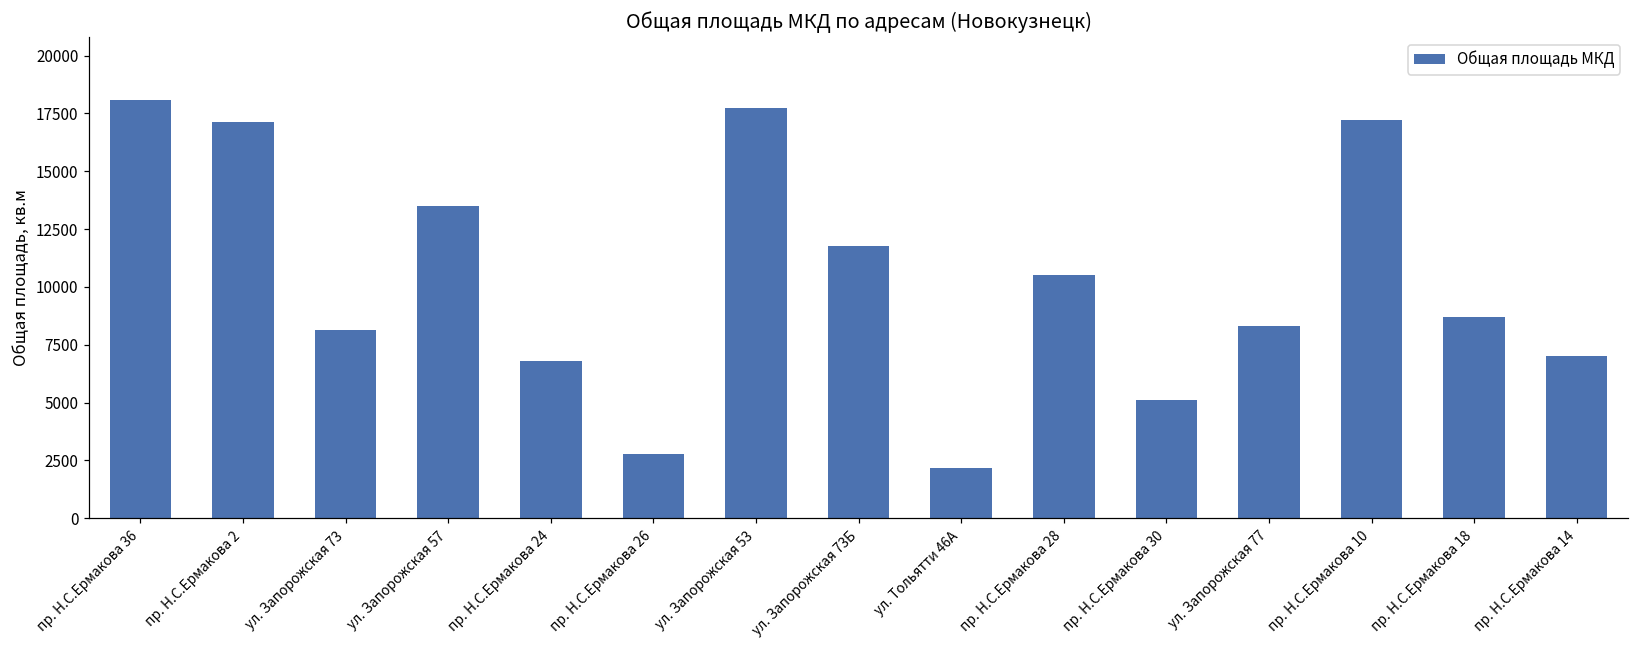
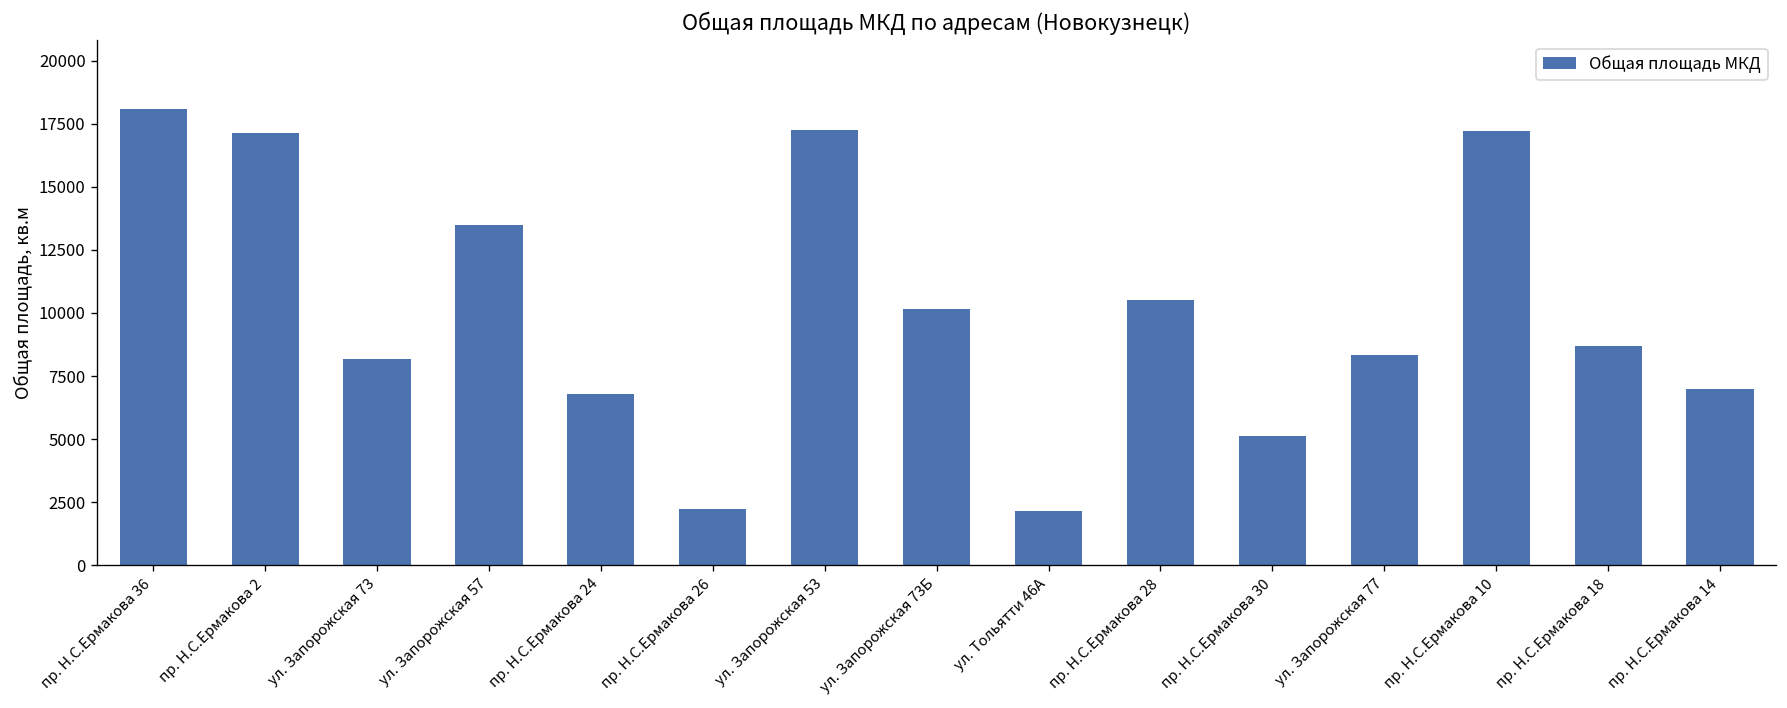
  {
    "пр. Н.С.Ермакова 36": 18100,
    "пр. Н.С.Ермакова 2": 17200,
    "ул. Запорожская 73": 8200,
    "ул. Запорожская 57": 13500,
    "пр. Н.С.Ермакова 24": 6800,
-   "пр. Н.С.Ермакова 26": 2800,
-   "ул. Запорожская 53": 17700,
-   "ул. Запорожская 73Б": 11800,
+   "пр. Н.С.Ермакова 26": 2200,
+   "ул. Запорожская 53": 17200,
+   "ул. Запорожская 73Б": 10200,
    "ул. Тольятти 46А": 2200,
    "пр. Н.С.Ермакова 28": 10500,
    "пр. Н.С.Ермакова 30": 5100,
    "ул. Запорожская 77": 8300,
    "пр. Н.С.Ермакова 10": 17200,
    "пр. Н.С.Ермакова 18": 8700,
    "пр. Н.С.Ермакова 14": 7000
  }
